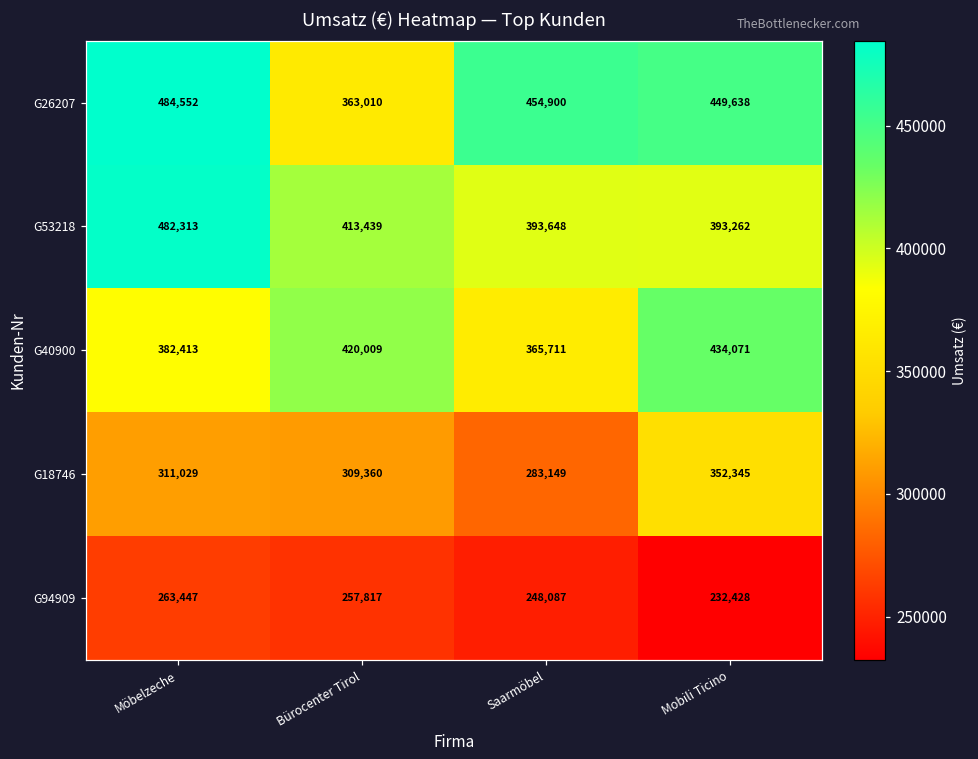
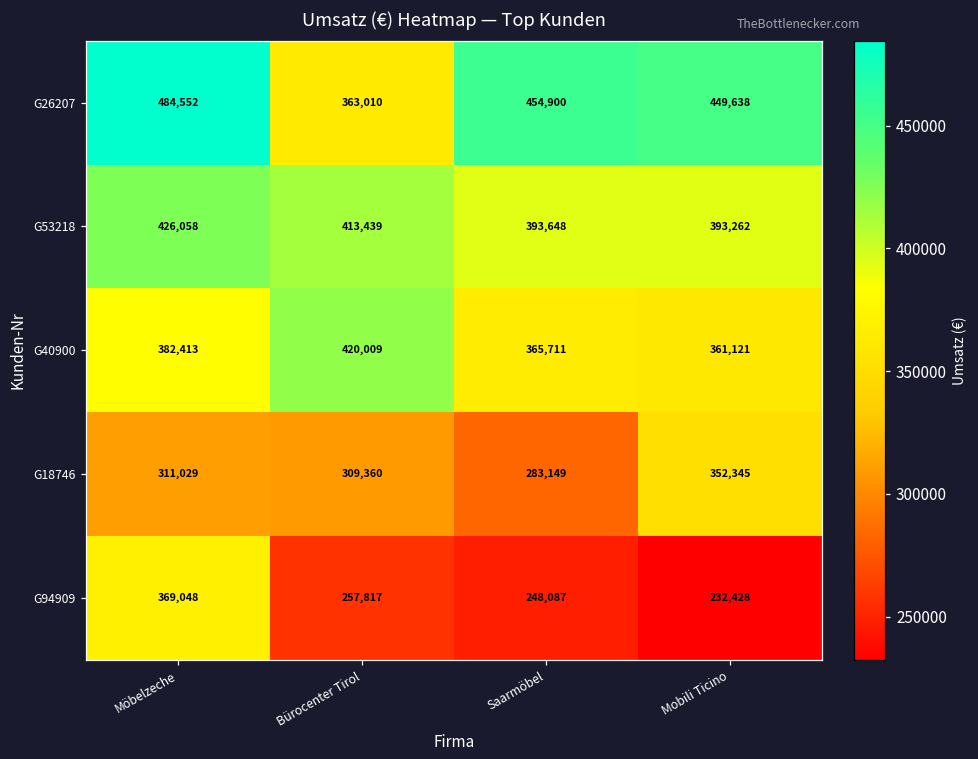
  {
    "G26207": {
      "Möbelzeche": "484,552",
      "Bürocenter Tirol": "363,010",
      "Saarmöbel": "454,900",
      "Mobili Ticino": "449,638"
    },
    "G53218": {
-     "Möbelzeche": "482,313",
+     "Möbelzeche": "426,058",
      "Bürocenter Tirol": "413,439",
      "Saarmöbel": "393,648",
      "Mobili Ticino": "393,262"
    },
    "G40900": {
      "Möbelzeche": "382,413",
      "Bürocenter Tirol": "420,009",
      "Saarmöbel": "365,711",
-     "Mobili Ticino": "434,071"
+     "Mobili Ticino": "361,121"
    },
    "G18746": {
      "Möbelzeche": "311,029",
      "Bürocenter Tirol": "309,360",
      "Saarmöbel": "283,149",
      "Mobili Ticino": "352,345"
    },
    "G94909": {
-     "Möbelzeche": "263,447",
+     "Möbelzeche": "369,048",
      "Bürocenter Tirol": "257,817",
      "Saarmöbel": "248,087",
      "Mobili Ticino": "232,428"
    }
  }
